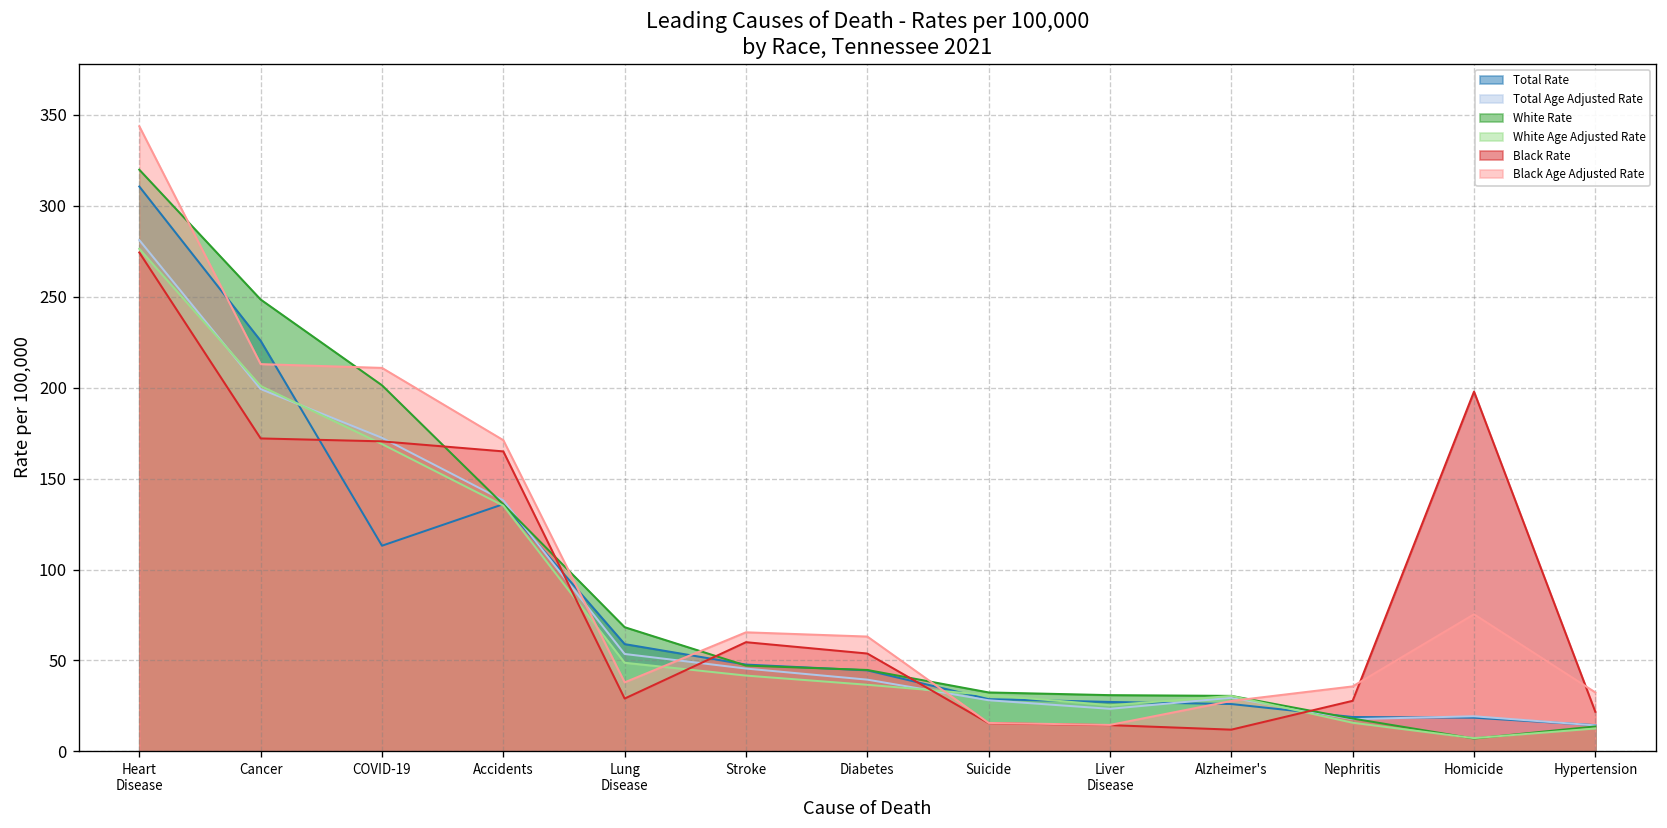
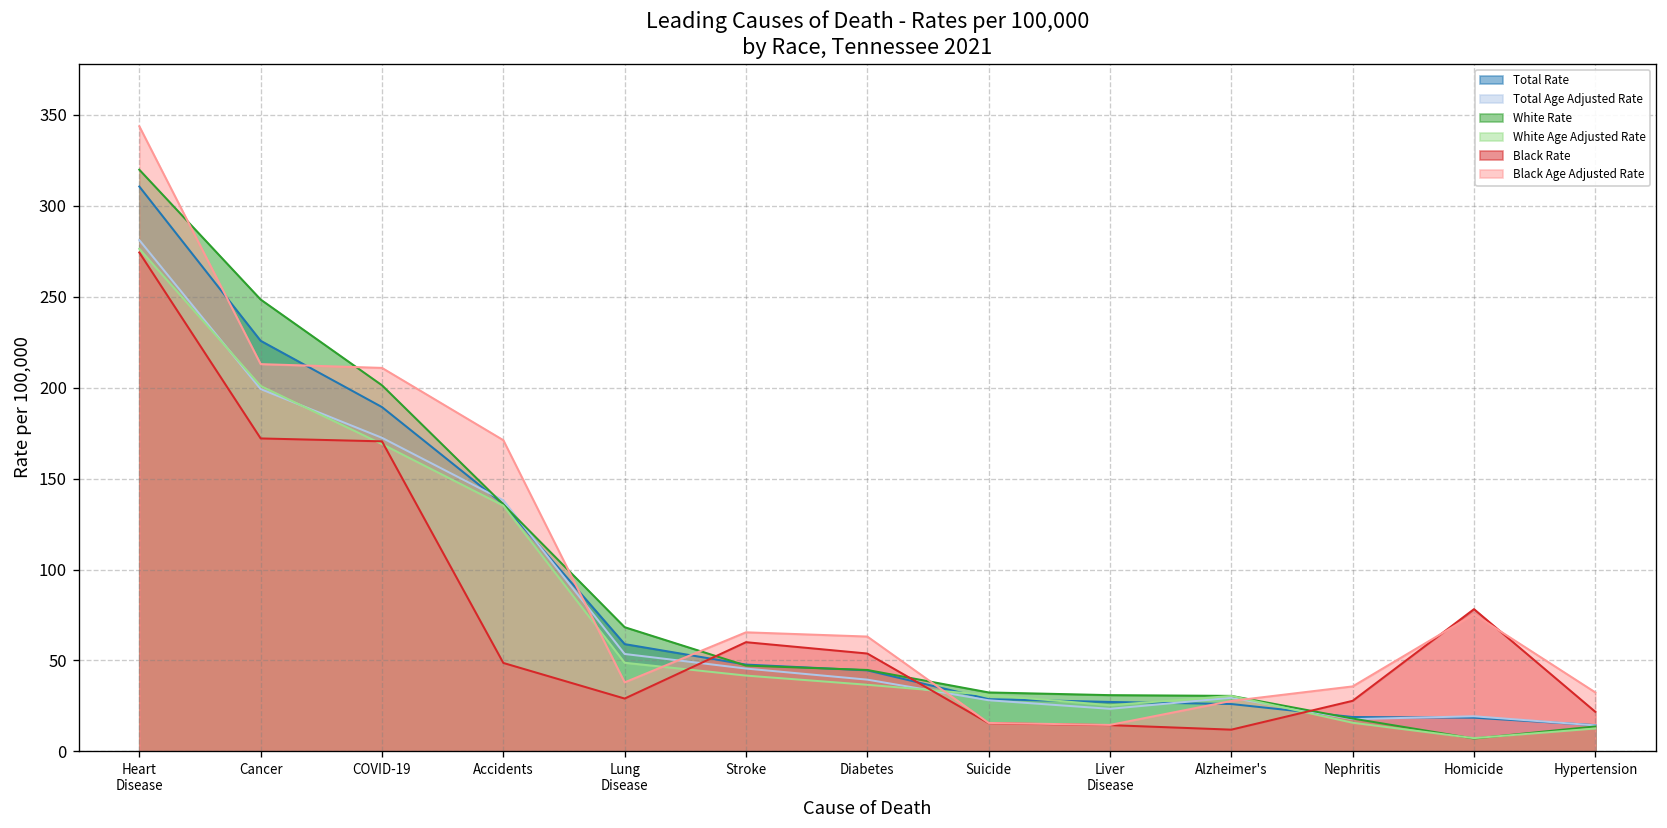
  {
    "Total Rate": {
      "Heart Disease": 311,
      "Cancer": 226,
-     "COVID-19": 113,
+     "COVID-19": 189,
      "Lung Disease": 59,
      "Liver Disease": 27,
      "Alzheimer's": 26
    },
    "Total Age Adjusted Rate": {
      "Heart Disease": 281,
      "Cancer": 199,
      "COVID-19": 172,
      "Accidents": 138,
      "Lung Disease": 54,
      "Diabetes": 39,
      "Liver Disease": 23
    },
    "White Rate": {
      "Heart Disease": 320,
      "Cancer": 248,
      "COVID-19": 201,
      "Lung Disease": 68,
      "Liver Disease": 31
    },
    "White Age Adjusted Rate": {
      "Heart Disease": 276,
      "Cancer": 201,
      "Lung Disease": 49,
      "Stroke": 42,
      "Diabetes": 37,
      "Liver Disease": 25,
      "Nephritis": 16
    },
    "Black Rate": {
      "Heart Disease": 274,
      "Cancer": 172,
-     "Accidents": 165,
+     "Accidents": 49,
      "Lung Disease": 29,
      "Stroke": 60,
      "Diabetes": 54,
      "Alzheimer's": 12,
      "Nephritis": 28,
-     "Homicide": 198,
+     "Homicide": 78,
      "Hypertension": 22
    },
    "Black Age Adjusted Rate": {
      "Heart Disease": 344,
      "Cancer": 213,
      "COVID-19": 211,
      "Accidents": 171,
      "Lung Disease": 38,
      "Stroke": 65,
      "Diabetes": 63,
      "Alzheimer's": 28,
      "Nephritis": 36,
      "Homicide": 75,
      "Hypertension": 32
    }
  }
